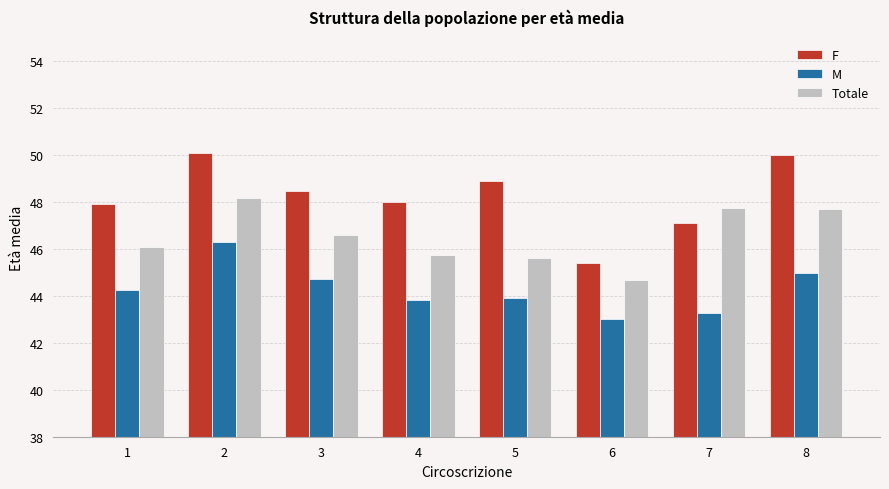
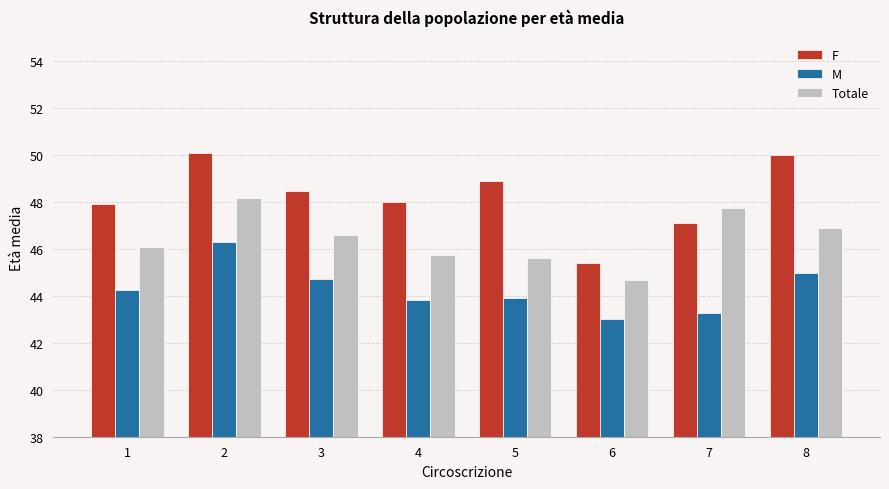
  {
    "F": {
      "1": 47.9,
      "2": 50.1,
      "3": 48.5,
      "4": 48.0,
      "5": 48.9,
      "6": 45.4,
      "7": 47.1,
      "8": 50.0
    },
    "M": {
      "1": 44.2,
      "2": 46.3,
      "3": 44.7,
      "4": 43.8,
      "5": 43.9,
      "6": 43.0,
      "7": 43.3,
      "8": 45.0
    },
    "Totale": {
      "1": 46.1,
      "2": 48.2,
      "3": 46.6,
      "4": 45.7,
      "5": 45.6,
      "6": 44.7,
      "7": 47.7,
-     "8": 47.7
+     "8": 46.9
    }
  }
